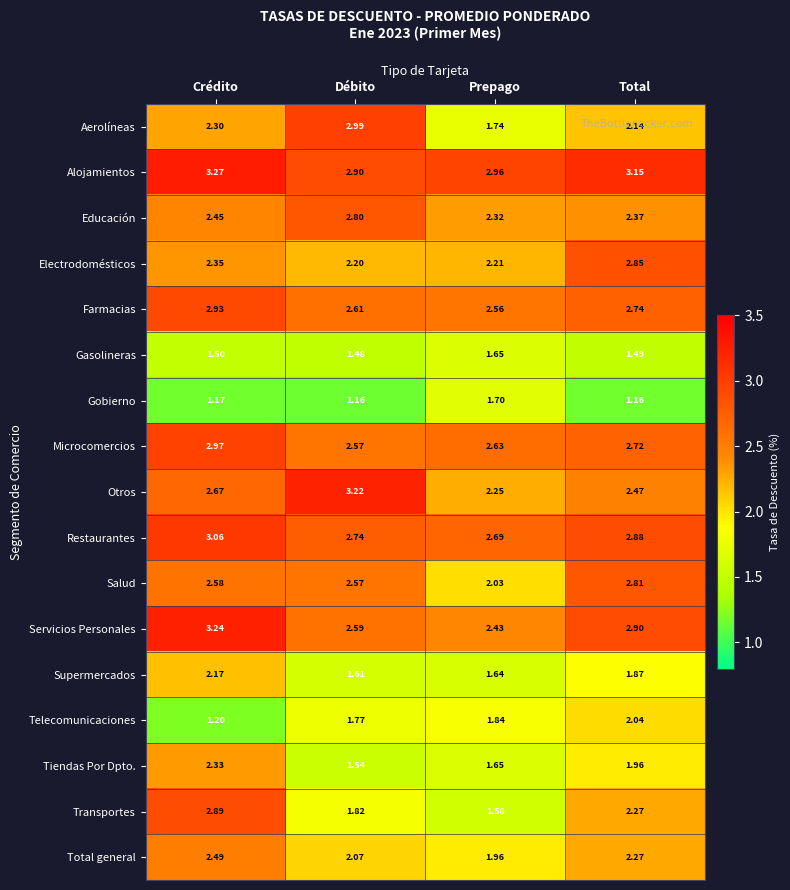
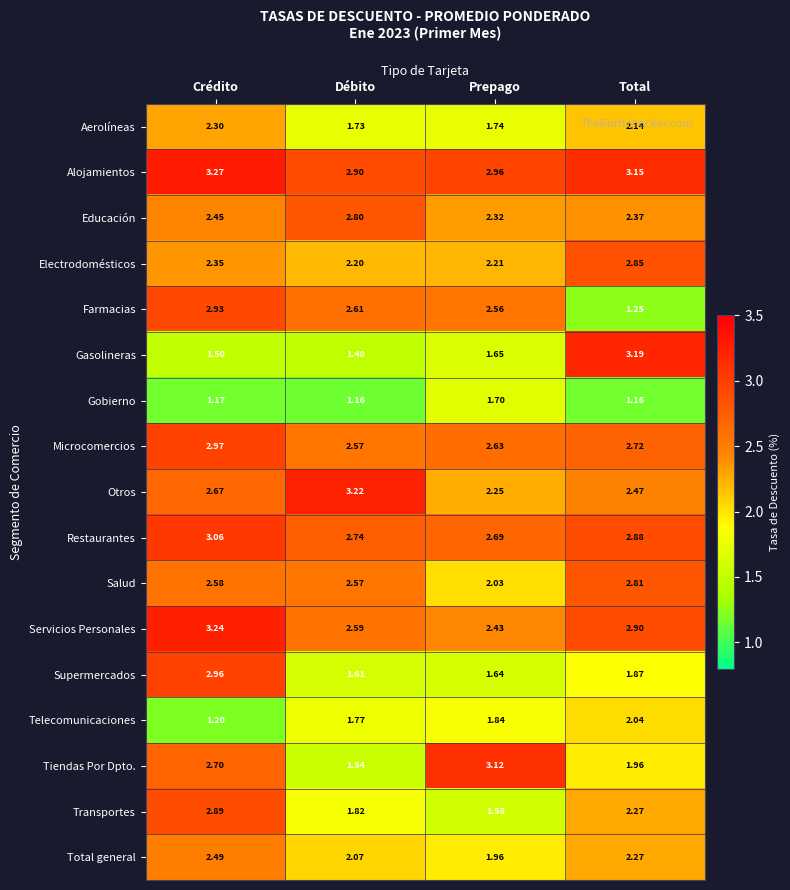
  {
    "Aerolíneas": {
      "Crédito": 2.30,
-     "Débito": 2.99,
+     "Débito": 1.73,
      "Prepago": 1.74
    },
    "Alojamientos": {
      "Crédito": 3.27,
      "Débito": 2.90,
      "Prepago": 2.96,
      "Total": 3.15
    },
    "Educación": {
      "Crédito": 2.45,
      "Débito": 2.80,
      "Prepago": 2.32,
      "Total": 2.37
    },
    "Electrodomésticos": {
      "Crédito": 2.35,
      "Débito": 2.20,
      "Prepago": 2.21,
      "Total": 2.85
    },
    "Farmacias": {
      "Crédito": 2.93,
      "Débito": 2.61,
      "Prepago": 2.56,
-     "Total": 2.74
+     "Total": 1.25
    },
    "Gasolineras": {
      "Crédito": 1.50,
      "Débito": 1.48,
      "Prepago": 1.65,
-     "Total": 1.49
+     "Total": 3.19
    },
    "Gobierno": {
      "Crédito": 1.17,
      "Débito": 1.16,
      "Prepago": 1.70,
      "Total": 1.16
    },
    "Microcomercios": {
      "Crédito": 2.97,
      "Débito": 2.57,
      "Prepago": 2.63,
      "Total": 2.72
    },
    "Otros": {
      "Crédito": 2.67,
      "Débito": 3.22,
      "Prepago": 2.25,
      "Total": 2.47
    },
    "Restaurantes": {
      "Crédito": 3.06,
      "Débito": 2.74,
      "Prepago": 2.69,
      "Total": 2.88
    },
    "Salud": {
      "Crédito": 2.58,
      "Débito": 2.57,
      "Prepago": 2.03,
      "Total": 2.81
    },
    "Servicios Personales": {
      "Crédito": 3.24,
      "Débito": 2.59,
      "Prepago": 2.43,
      "Total": 2.90
    },
    "Supermercados": {
-     "Crédito": 2.17,
+     "Crédito": 2.96,
      "Débito": 1.61,
      "Prepago": 1.64,
      "Total": 1.87
    },
    "Telecomunicaciones": {
      "Crédito": 1.20,
      "Débito": 1.77,
      "Prepago": 1.84,
      "Total": 2.04
    },
    "Tiendas Por Dpto.": {
-     "Crédito": 2.33,
+     "Crédito": 2.70,
      "Débito": 1.54,
-     "Prepago": 1.65,
+     "Prepago": 3.12,
      "Total": 1.96
    },
    "Transportes": {
      "Crédito": 2.89,
      "Débito": 1.82,
      "Prepago": 1.58,
      "Total": 2.27
    },
    "Total general": {
      "Crédito": 2.49,
      "Débito": 2.07,
      "Prepago": 1.96,
      "Total": 2.27
    }
  }
